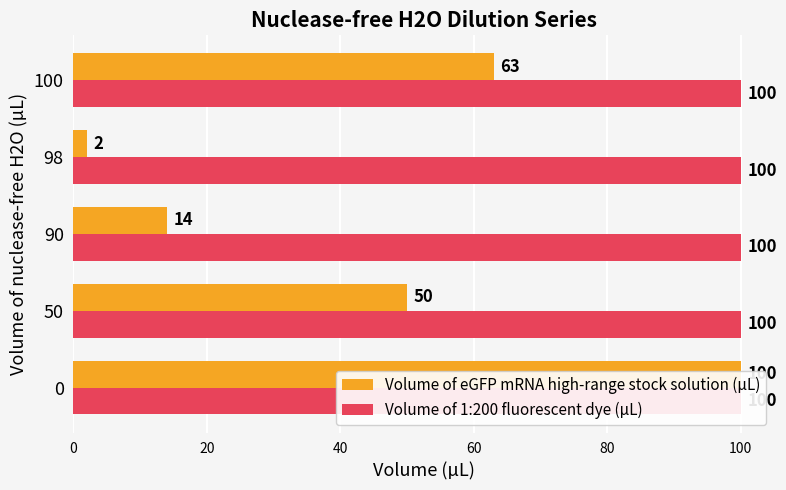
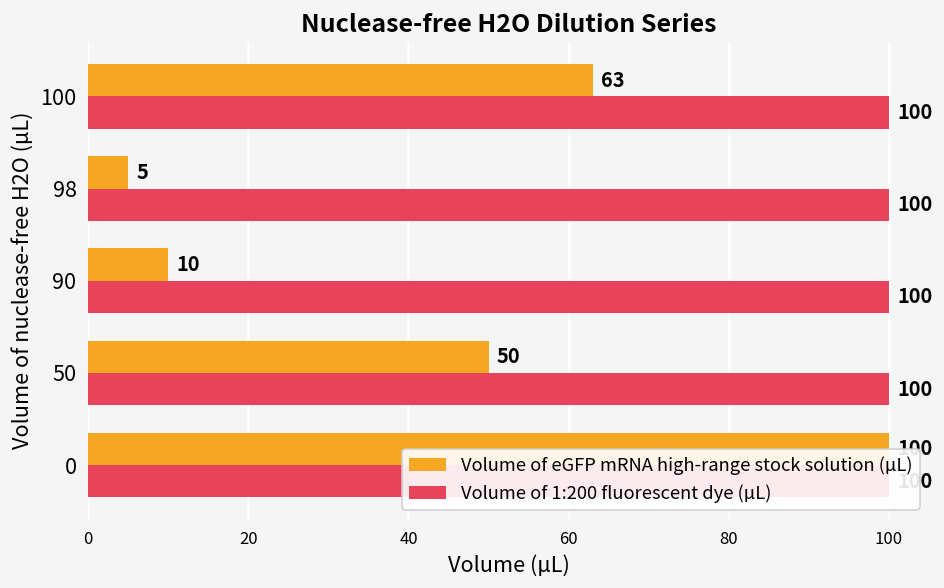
  {
    "Volume of eGFP mRNA high-range stock solution (µL)": {
      "100": 63,
-     "98": 2,
-     "90": 14,
+     "98": 5,
+     "90": 10,
      "50": 50
    },
    "Volume of 1:200 fluorescent dye (µL)": {
      "100": 100,
      "98": 100,
      "90": 100,
      "50": 100
    }
  }
